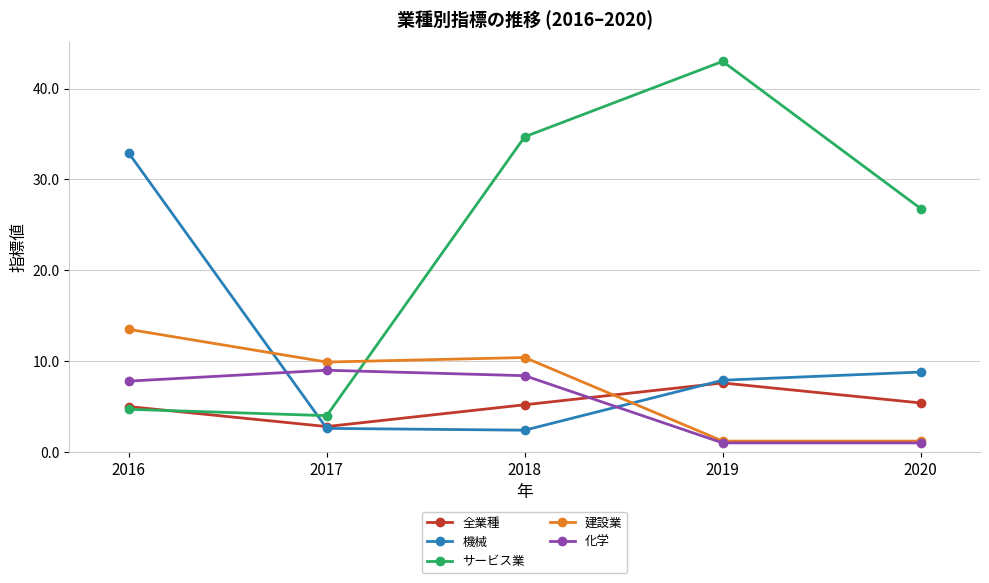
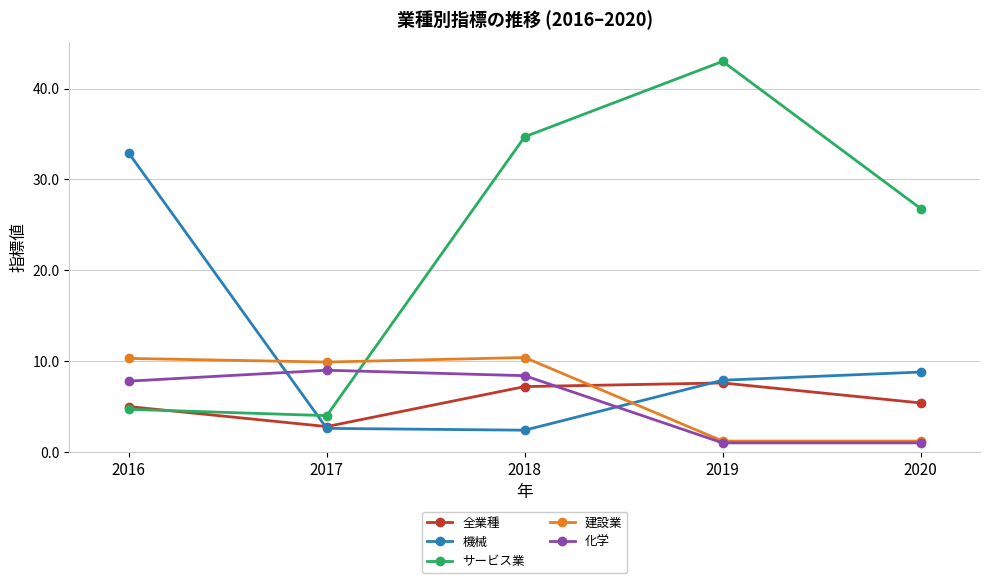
  {
    "全業種": {
      "2016": 5,
-     "2018": 5,
+     "2018": 7,
      "2019": 8,
      "2020": 5
    },
    "機械": {
      "2016": 33,
      "2018": 2,
      "2019": 8,
      "2020": 9
    },
    "サービス業": {
      "2016": 5,
      "2017": 4,
      "2018": 35,
      "2019": 43,
      "2020": 27
    },
    "建設業": {
-     "2016": 14,
+     "2016": 10,
      "2017": 10,
      "2018": 10
    },
    "化学": {
      "2016": 8,
      "2017": 9,
      "2018": 8
    }
  }
